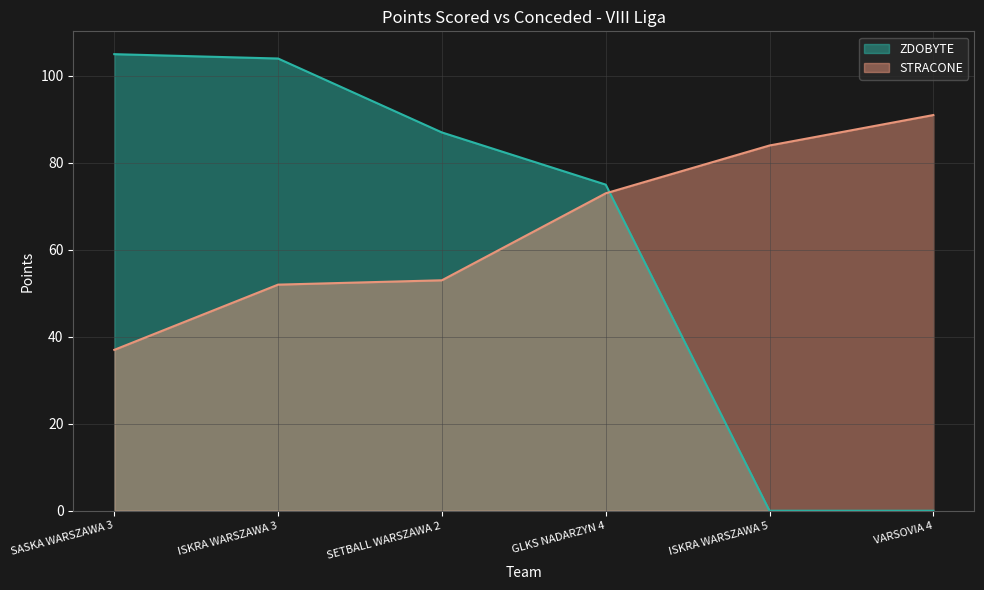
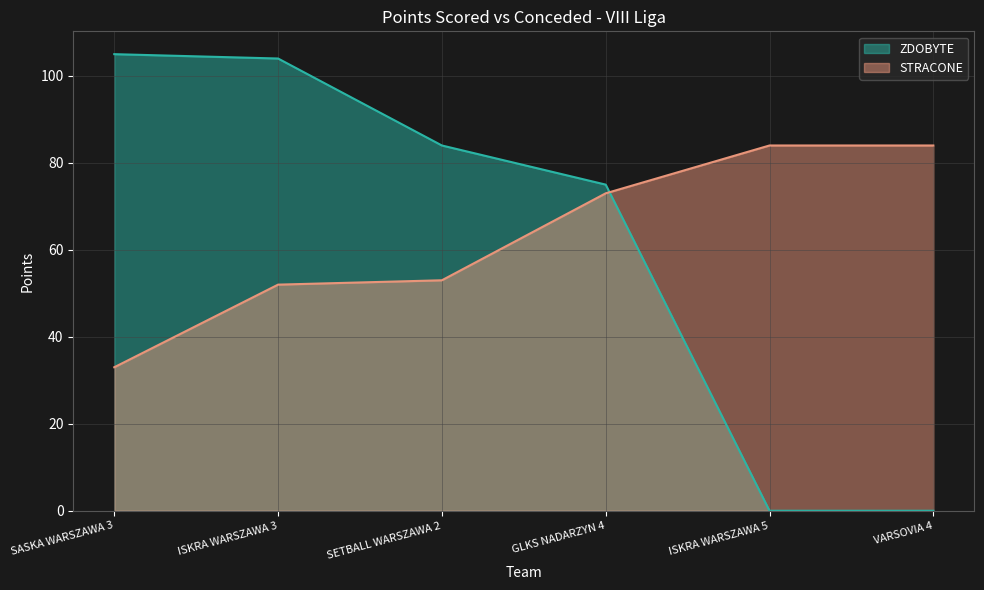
  {
    "ZDOBYTE": {
      "SASKA WARSZAWA 3": 105,
      "ISKRA WARSZAWA 3": 104,
-     "SETBALL WARSZAWA 2": 87,
+     "SETBALL WARSZAWA 2": 84,
      "GLKS NADARZYN 4": 75,
      "ISKRA WARSZAWA 5": 0,
      "VARSOVIA 4": 0
    },
    "STRACONE": {
-     "SASKA WARSZAWA 3": 37,
+     "SASKA WARSZAWA 3": 33,
      "ISKRA WARSZAWA 3": 52,
      "SETBALL WARSZAWA 2": 53,
      "GLKS NADARZYN 4": 73,
      "ISKRA WARSZAWA 5": 84,
-     "VARSOVIA 4": 91
+     "VARSOVIA 4": 84
    }
  }
